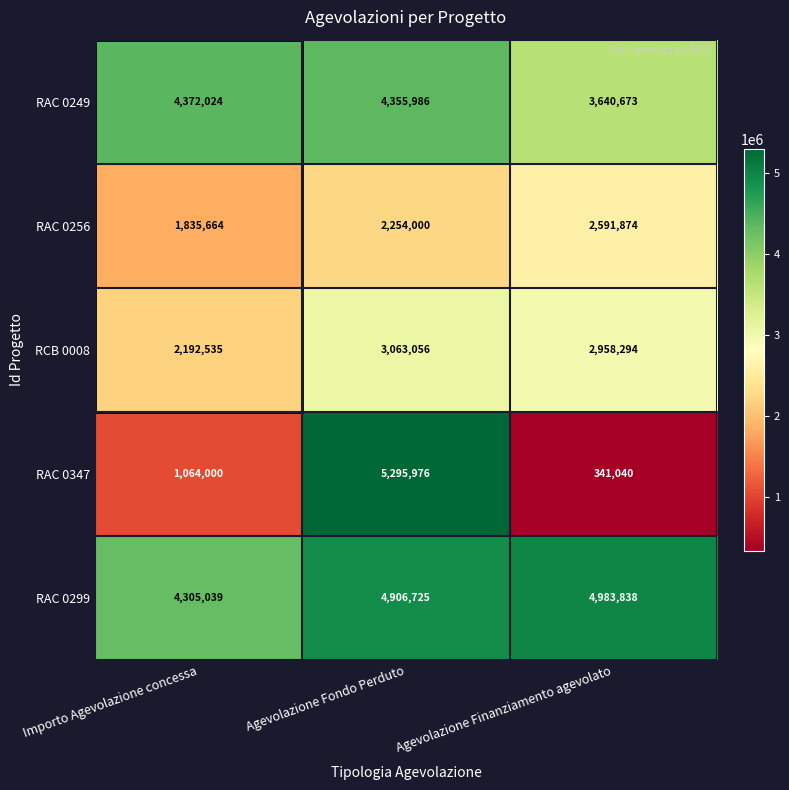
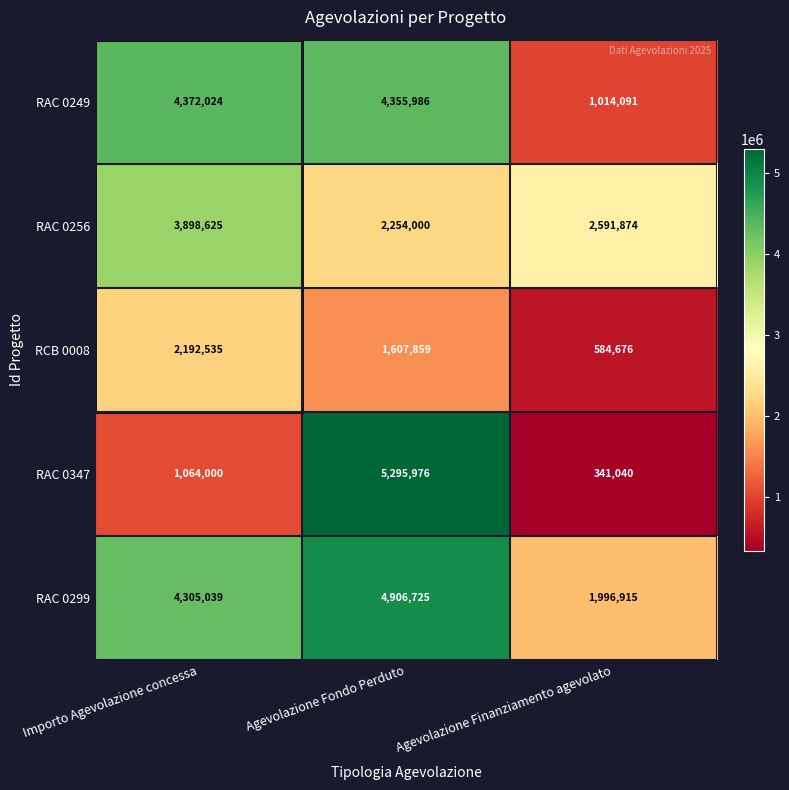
  {
    "RAC 0249": {
      "Importo Agevolazione concessa": "4,372,024",
      "Agevolazione Fondo Perduto": "4,355,986",
-     "Agevolazione Finanziamento agevolato": "3,640,673"
+     "Agevolazione Finanziamento agevolato": "1,014,091"
    },
    "RAC 0256": {
-     "Importo Agevolazione concessa": "1,835,664",
+     "Importo Agevolazione concessa": "3,898,625",
      "Agevolazione Fondo Perduto": "2,254,000",
      "Agevolazione Finanziamento agevolato": "2,591,874"
    },
    "RCB 0008": {
      "Importo Agevolazione concessa": "2,192,535",
-     "Agevolazione Fondo Perduto": "3,063,056",
-     "Agevolazione Finanziamento agevolato": "2,958,294"
+     "Agevolazione Fondo Perduto": "1,607,859",
+     "Agevolazione Finanziamento agevolato": "584,676"
    },
    "RAC 0347": {
      "Importo Agevolazione concessa": "1,064,000",
      "Agevolazione Fondo Perduto": "5,295,976",
      "Agevolazione Finanziamento agevolato": "341,040"
    },
    "RAC 0299": {
      "Importo Agevolazione concessa": "4,305,039",
      "Agevolazione Fondo Perduto": "4,906,725",
-     "Agevolazione Finanziamento agevolato": "4,983,838"
+     "Agevolazione Finanziamento agevolato": "1,996,915"
    }
  }
